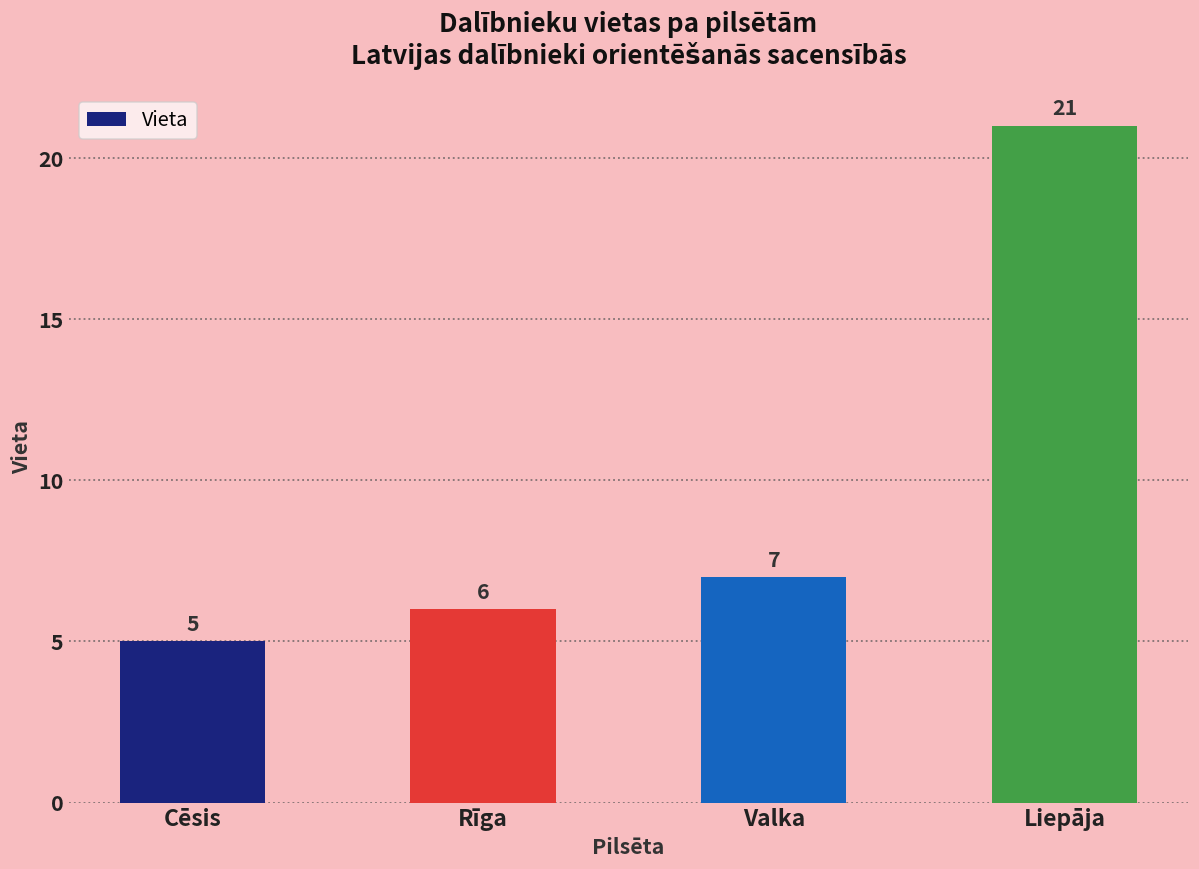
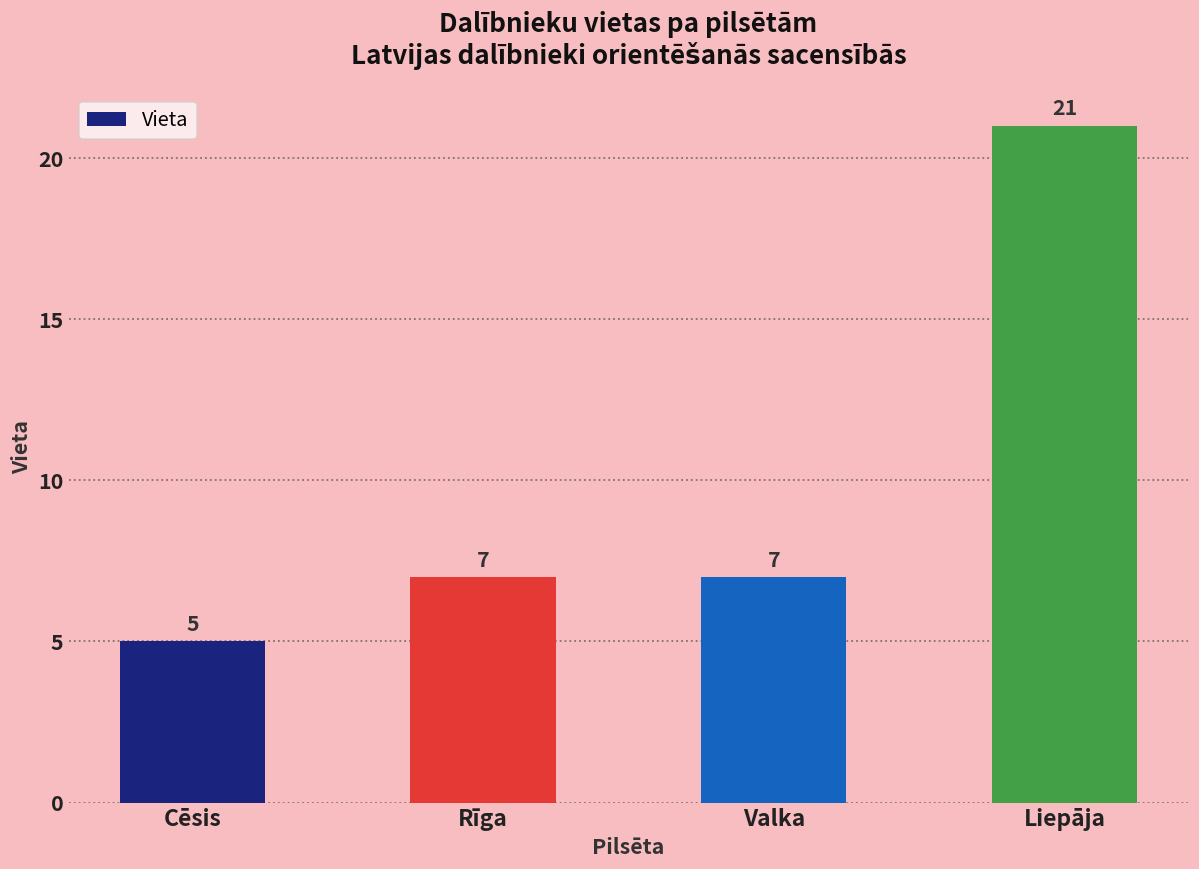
  {
    "Cēsis": 5,
-   "Rīga": 6,
+   "Rīga": 7,
    "Valka": 7,
    "Liepāja": 21
  }
